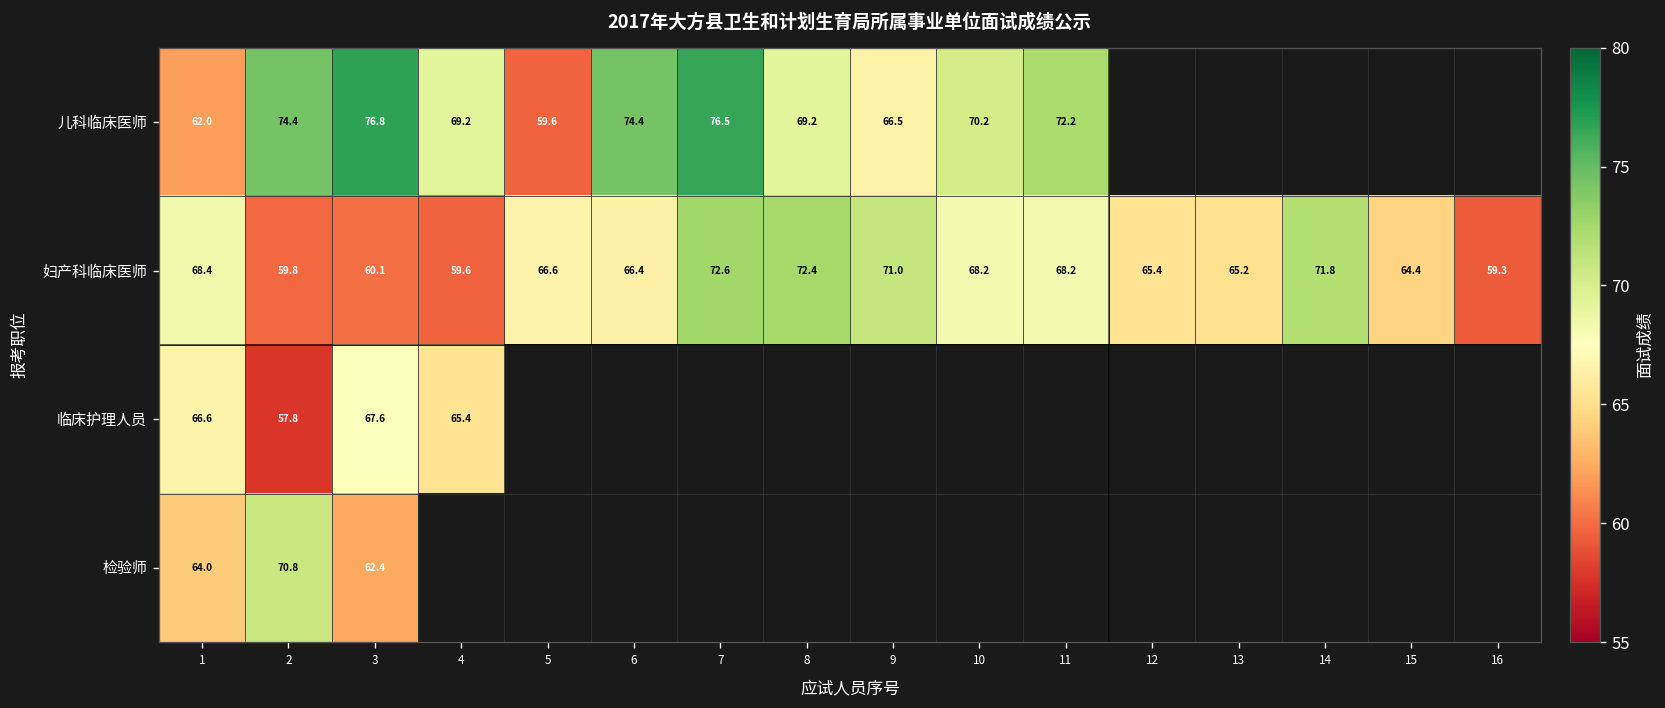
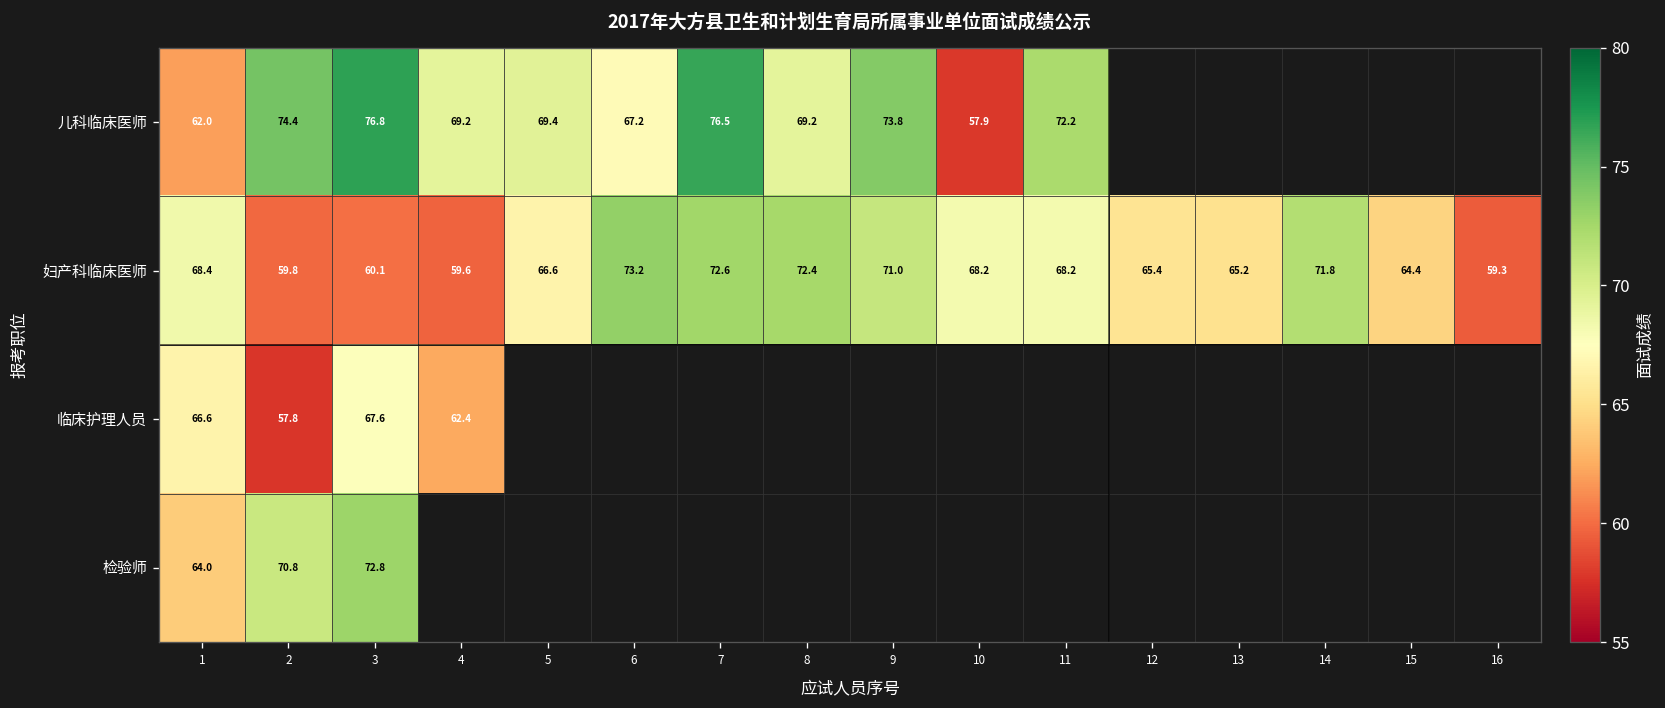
  {
    "儿科临床医师": {
      "1": 62.0,
      "2": 74.4,
      "3": 76.8,
      "4": 69.2,
-     "5": 59.6,
-     "6": 74.4,
+     "5": 69.4,
+     "6": 67.2,
      "7": 76.5,
      "8": 69.2,
-     "9": 66.5,
-     "10": 70.2,
+     "9": 73.8,
+     "10": 57.9,
      "11": 72.2
    },
    "妇产科临床医师": {
      "1": 68.4,
      "2": 59.8,
      "3": 60.1,
      "4": 59.6,
      "5": 66.6,
-     "6": 66.4,
+     "6": 73.2,
      "7": 72.6,
      "8": 72.4,
      "9": 71.0,
      "10": 68.2,
      "11": 68.2,
      "12": 65.4,
      "13": 65.2,
      "14": 71.8,
      "15": 64.4,
      "16": 59.3
    },
    "临床护理人员": {
      "1": 66.6,
      "2": 57.8,
      "3": 67.6,
-     "4": 65.4
+     "4": 62.4
    },
    "检验师": {
      "1": 64.0,
      "2": 70.8,
-     "3": 62.4
+     "3": 72.8
    }
  }
